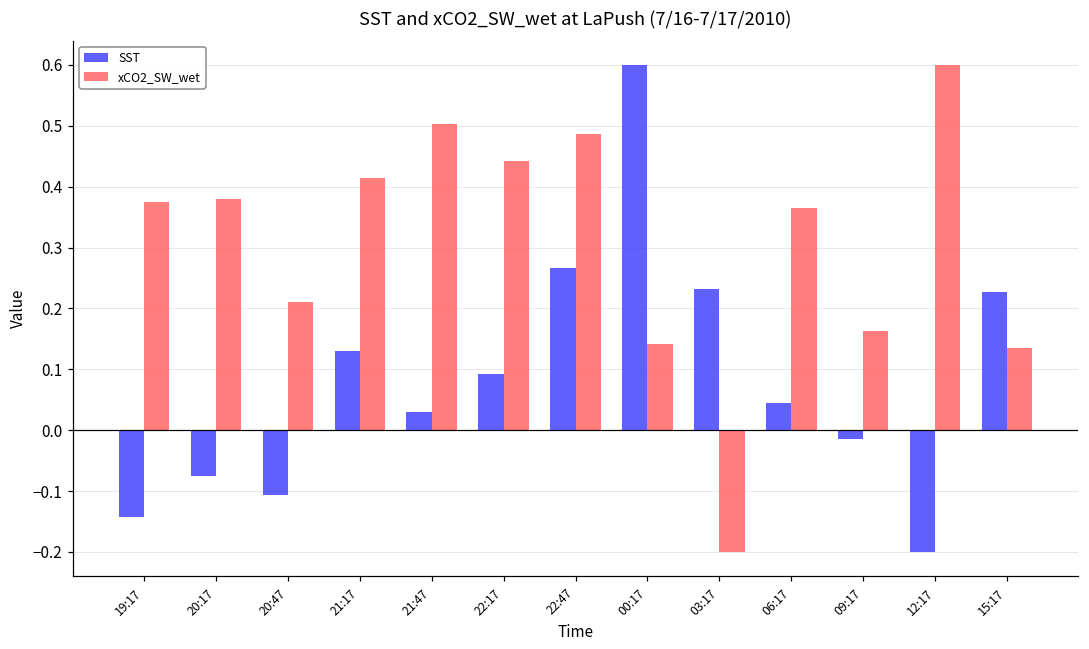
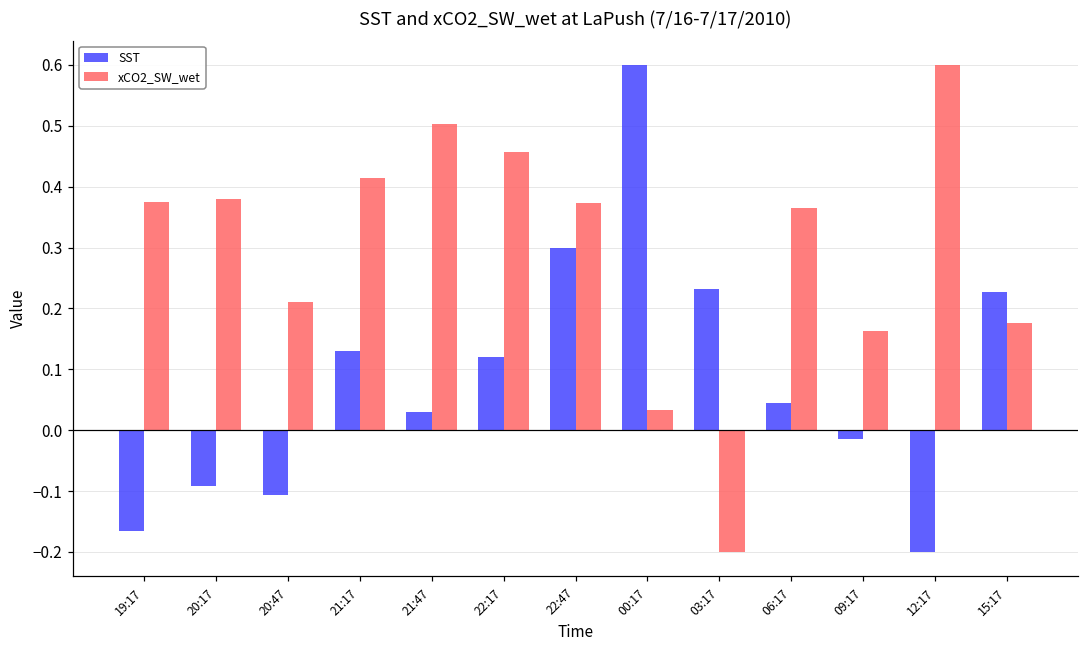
  {
    "SST": {
-     "19:17": -0.14,
-     "20:17": -0.07,
+     "19:17": -0.17,
+     "20:17": -0.09,
      "20:47": -0.11,
      "21:17": 0.13,
      "21:47": 0.03,
-     "22:17": 0.09,
-     "22:47": 0.27,
+     "22:17": 0.12,
+     "22:47": 0.30,
      "00:17": 0.60,
      "03:17": 0.23,
      "06:17": 0.04,
      "09:17": -0.01,
      "12:17": -0.20,
      "15:17": 0.23
    },
    "xCO2_SW_wet": {
      "19:17": 0.37,
      "20:17": 0.38,
      "20:47": 0.21,
      "21:17": 0.41,
      "21:47": 0.50,
-     "22:17": 0.44,
-     "22:47": 0.49,
-     "00:17": 0.14,
+     "22:17": 0.46,
+     "22:47": 0.37,
+     "00:17": 0.03,
      "03:17": -0.20,
      "06:17": 0.36,
      "09:17": 0.16,
      "12:17": 0.60,
-     "15:17": 0.14
+     "15:17": 0.18
    }
  }
